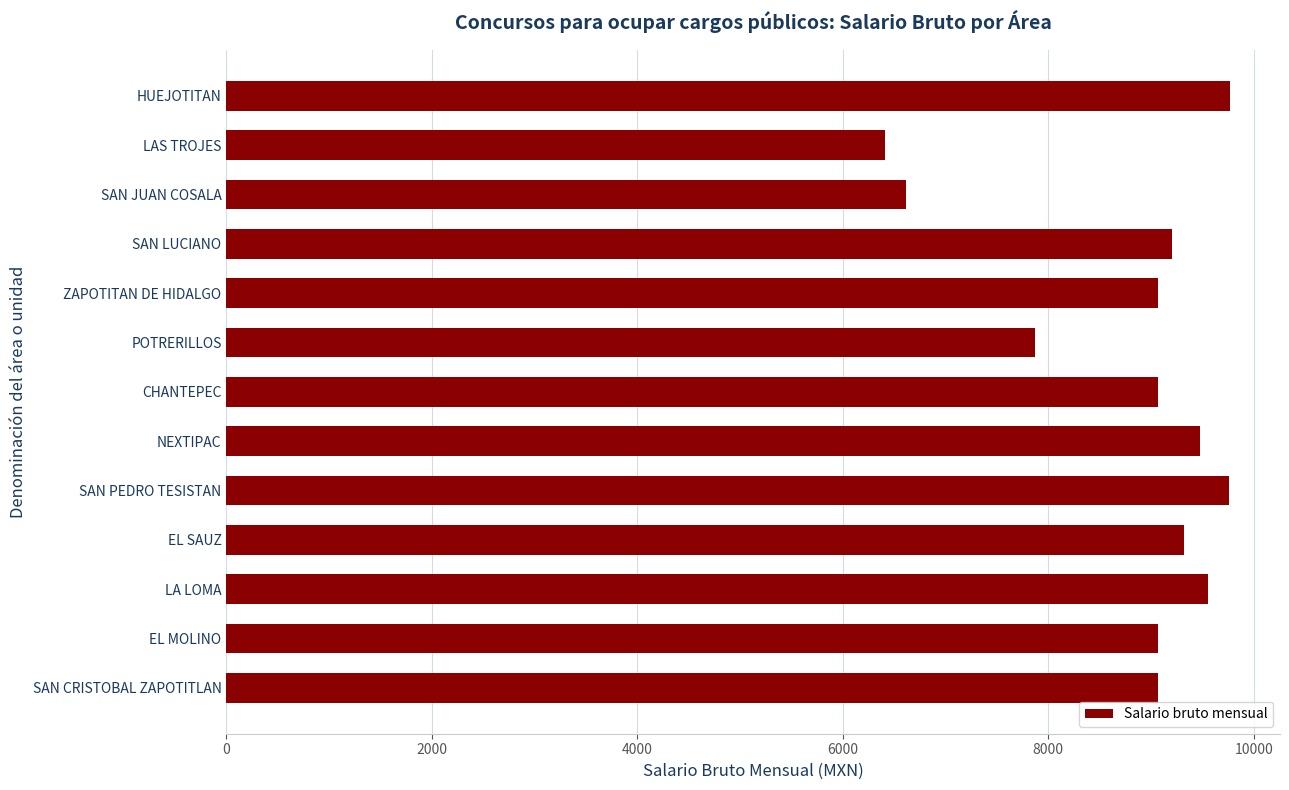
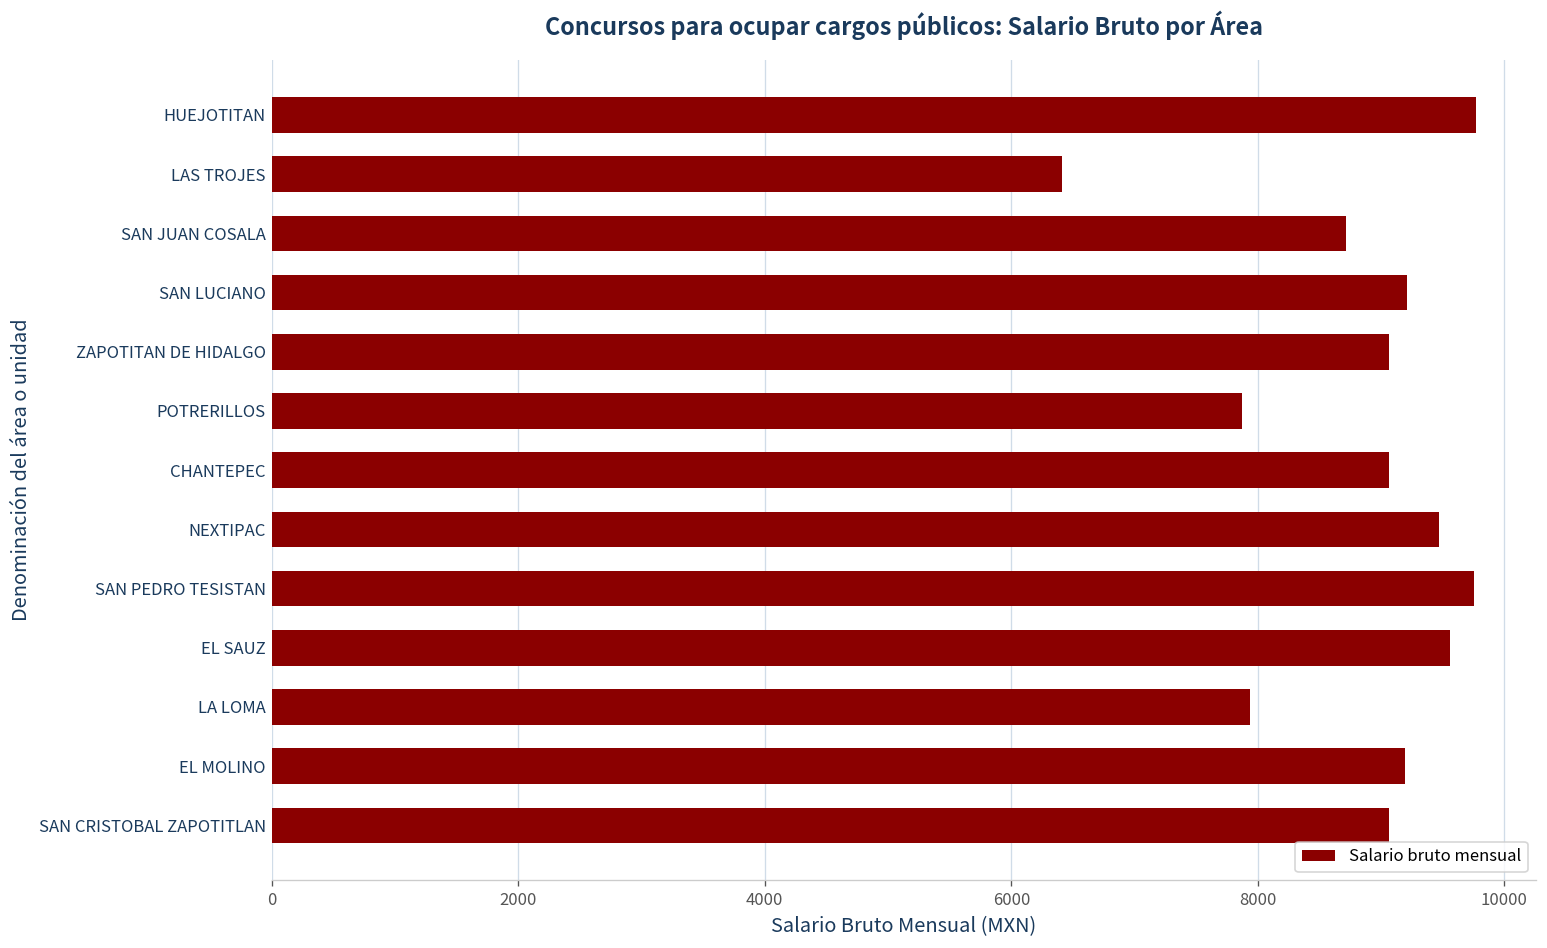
  {
    "HUEJOTITAN": 9770,
    "LAS TROJES": 6410,
-   "SAN JUAN COSALA": 6620,
+   "SAN JUAN COSALA": 8720,
    "SAN LUCIANO": 9210,
    "ZAPOTITAN DE HIDALGO": 9060,
    "POTRERILLOS": 7870,
    "CHANTEPEC": 9060,
    "NEXTIPAC": 9470,
    "SAN PEDRO TESISTAN": 9760,
-   "EL SAUZ": 9320,
-   "LA LOMA": 9560,
-   "EL MOLINO": 9060,
+   "EL SAUZ": 9560,
+   "LA LOMA": 7940,
+   "EL MOLINO": 9190,
    "SAN CRISTOBAL ZAPOTITLAN": 9060
  }
